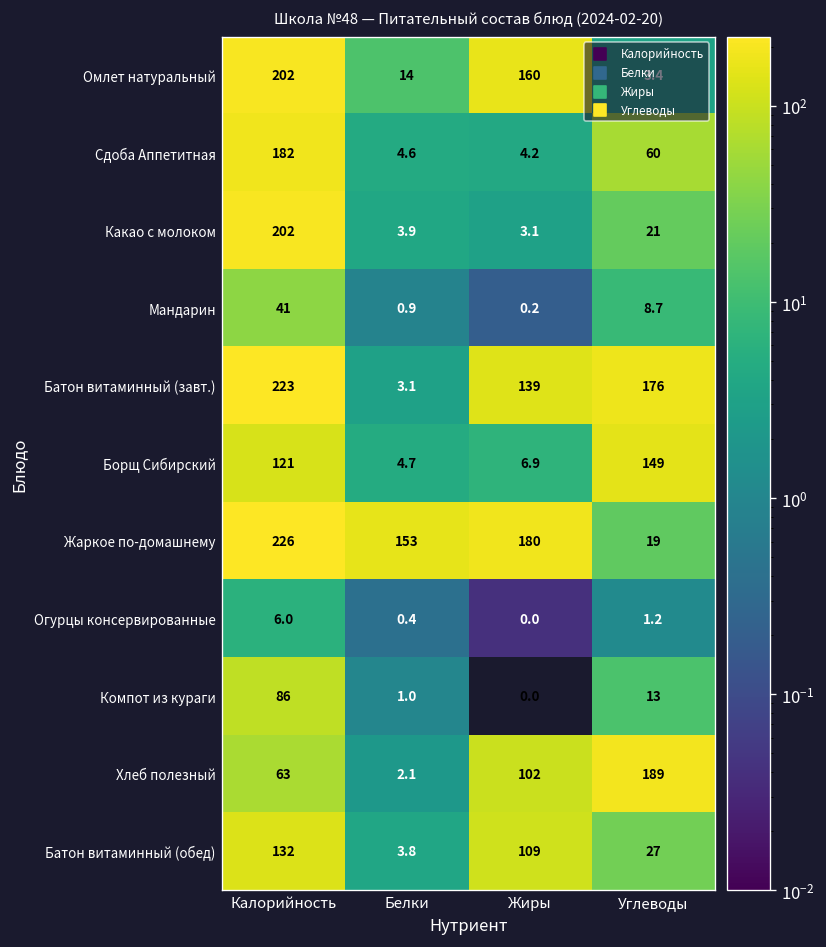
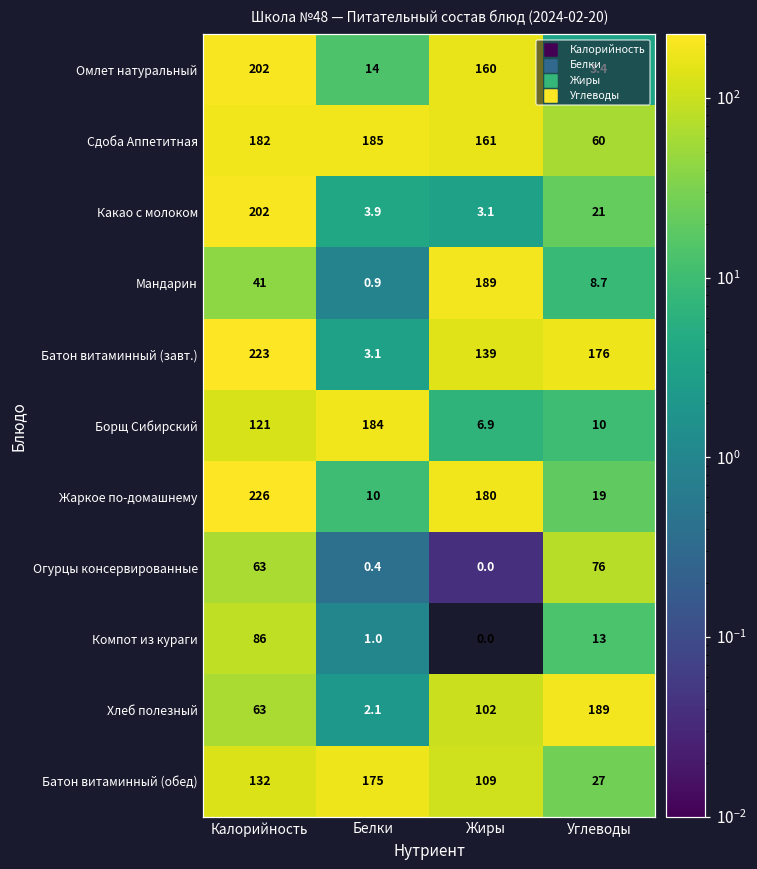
  {
    "Омлет натуральный": {
      "Калорийность": 202,
      "Белки": 14,
      "Жиры": 160
    },
    "Сдоба Аппетитная": {
      "Калорийность": 182,
-     "Белки": 4.6,
-     "Жиры": 4.2,
+     "Белки": 185,
+     "Жиры": 161,
      "Углеводы": 60
    },
    "Какао с молоком": {
      "Калорийность": 202,
      "Белки": 3.9,
      "Жиры": 3.1,
      "Углеводы": 21
    },
    "Мандарин": {
      "Калорийность": 41,
      "Белки": 0.9,
-     "Жиры": 0.2,
+     "Жиры": 189,
      "Углеводы": 8.7
    },
    "Батон витаминный (завт.)": {
      "Калорийность": 223,
      "Белки": 3.1,
      "Жиры": 139,
      "Углеводы": 176
    },
    "Борщ Сибирский": {
      "Калорийность": 121,
-     "Белки": 4.7,
+     "Белки": 184,
      "Жиры": 6.9,
-     "Углеводы": 149
+     "Углеводы": 10
    },
    "Жаркое по-домашнему": {
      "Калорийность": 226,
-     "Белки": 153,
+     "Белки": 10,
      "Жиры": 180,
      "Углеводы": 19
    },
    "Огурцы консервированные": {
-     "Калорийность": 6.0,
+     "Калорийность": 63,
      "Белки": 0.4,
      "Жиры": 0.0,
-     "Углеводы": 1.2
+     "Углеводы": 76
    },
    "Компот из кураги": {
      "Калорийность": 86,
      "Белки": 1.0,
      "Углеводы": 13
    },
    "Хлеб полезный": {
      "Калорийность": 63,
      "Белки": 2.1,
      "Жиры": 102,
      "Углеводы": 189
    },
    "Батон витаминный (обед)": {
      "Калорийность": 132,
-     "Белки": 3.8,
+     "Белки": 175,
      "Жиры": 109,
      "Углеводы": 27
    }
  }
